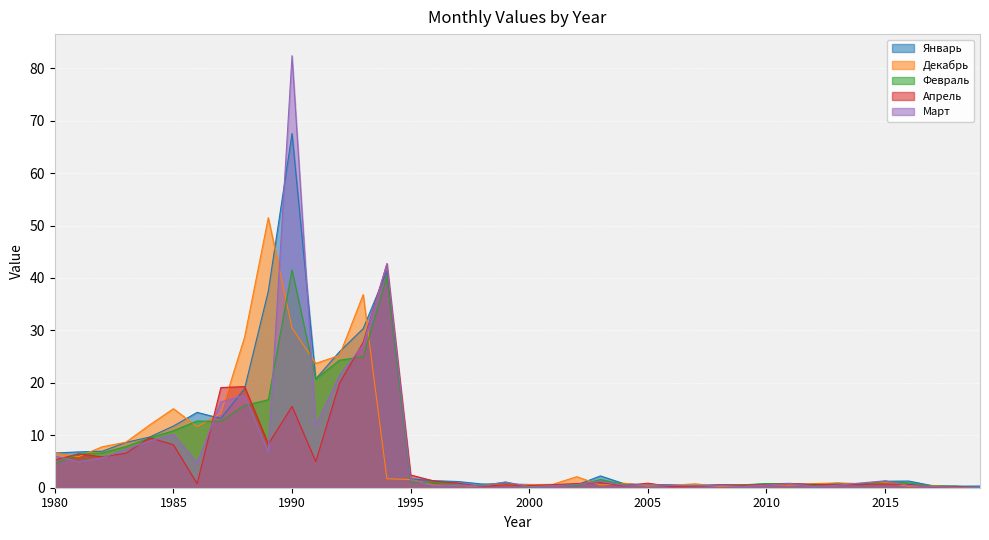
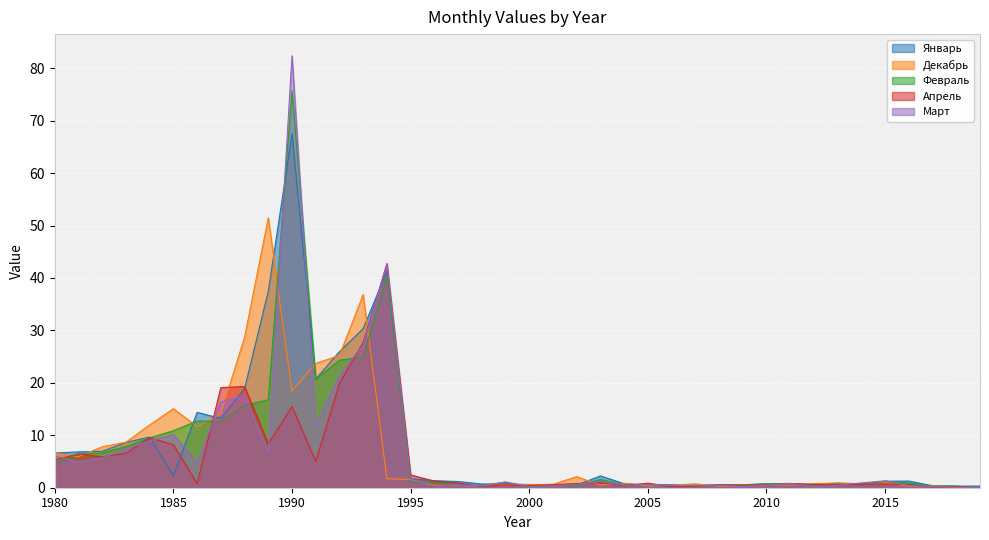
  {
    "Январь": {
-     "1985": 12,
+     "1985": 2,
      "1990": 68
    },
    "Декабрь": {
      "1985": 15,
-     "1990": 30
+     "1990": 18
    },
    "Февраль": {
      "1980": 5,
      "1985": 11,
-     "1990": 42,
+     "1990": 76,
      "1995": 1
    },
    "Апрель": {
      "1980": 5,
      "1985": 8,
      "1990": 16,
      "1995": 2
    },
    "Март": {
      "1980": 6,
      "1985": 10,
      "1990": 82
    }
  }
